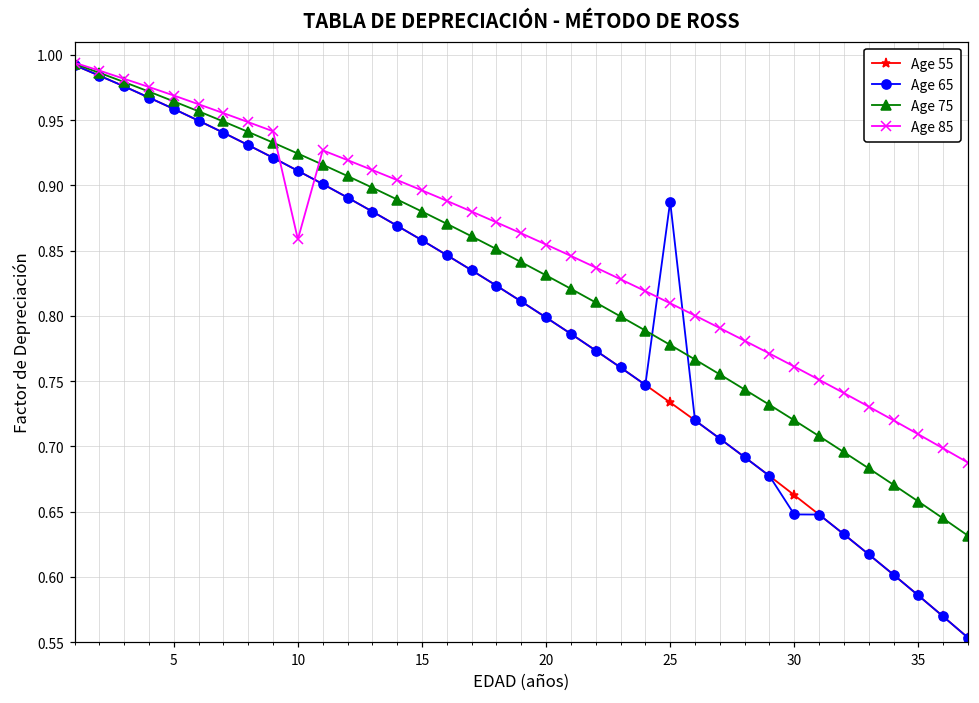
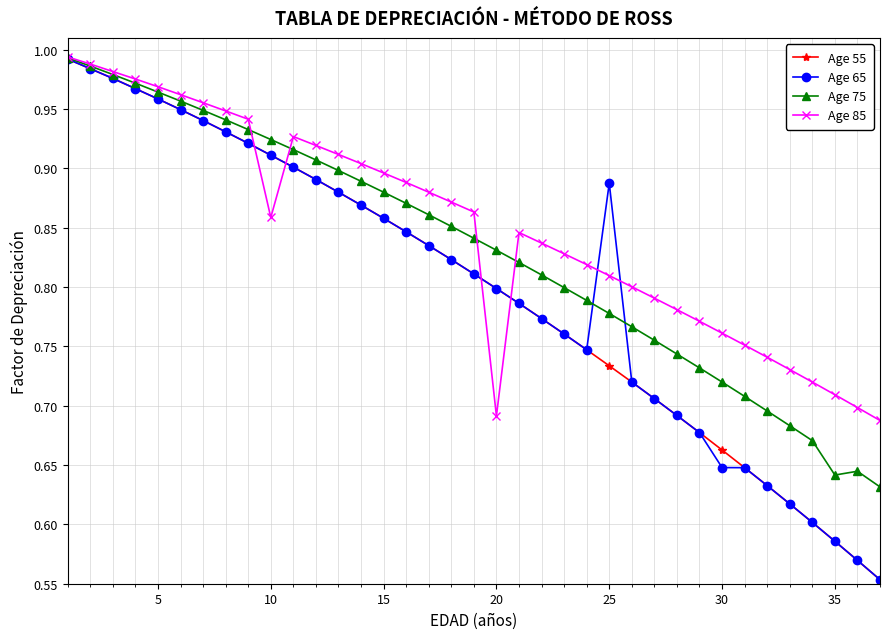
  {
    "Age 55": {
      "25": 0.734,
      "30": 0.663
    },
    "Age 65": {
      "25": 0.888,
      "30": 0.648
    },
    "Age 75": {
      "5": 0.964,
      "10": 0.924,
      "15": 0.880,
      "20": 0.831,
      "25": 0.778,
      "30": 0.720,
-     "35": 0.658
+     "35": 0.642
    },
    "Age 85": {
      "5": 0.969,
      "10": 0.859,
      "15": 0.896,
-     "20": 0.855,
+     "20": 0.691,
      "25": 0.810,
      "30": 0.761,
      "35": 0.709
    }
  }
